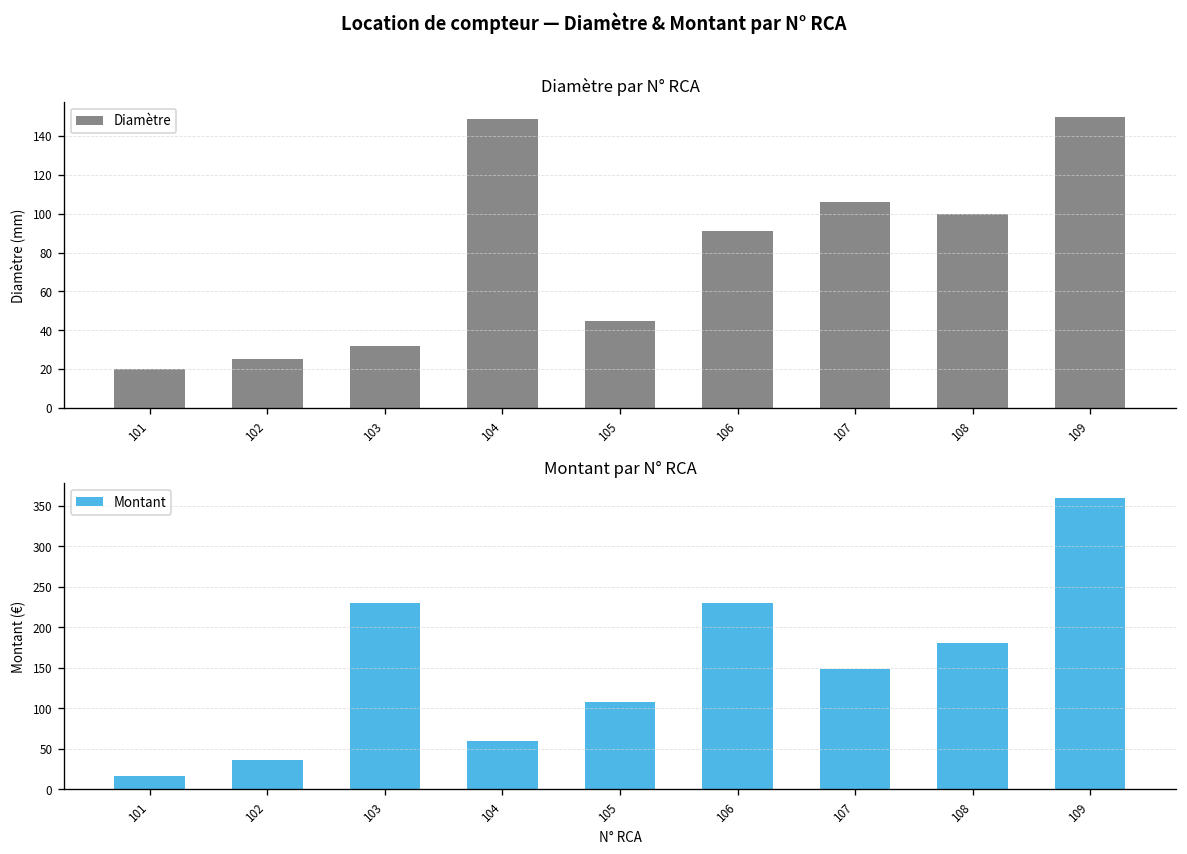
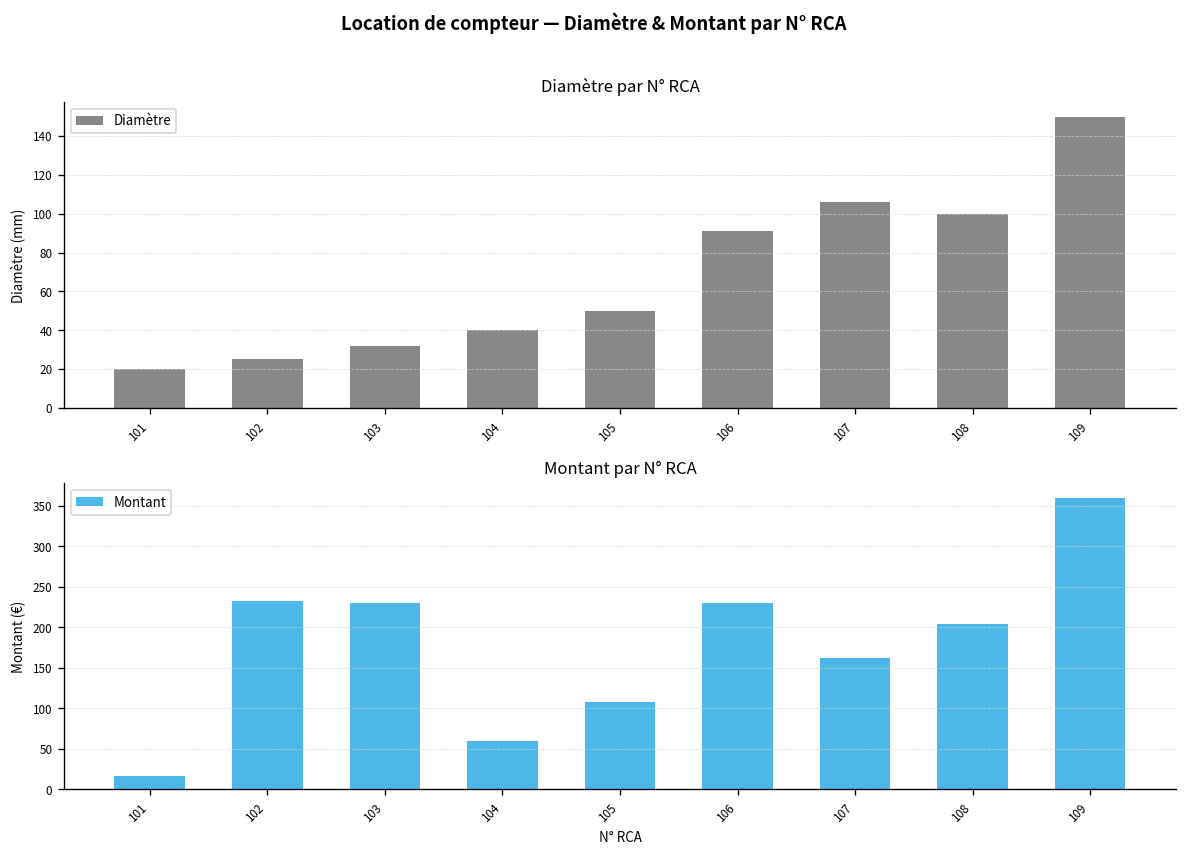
  {
    "Diamètre par N° RCA": {
      "101": 20,
      "102": 25,
      "103": 32,
-     "104": 149,
-     "105": 45,
+     "104": 40,
+     "105": 50,
      "106": 91,
      "107": 106,
      "108": 100,
      "109": 150
    },
    "Montant par N° RCA": {
      "101": 20,
-     "102": 40,
+     "102": 230,
      "103": 230,
      "104": 60,
      "105": 110,
      "106": 230,
-     "107": 150,
-     "108": 180,
+     "107": 160,
+     "108": 200,
      "109": 360
    }
  }
